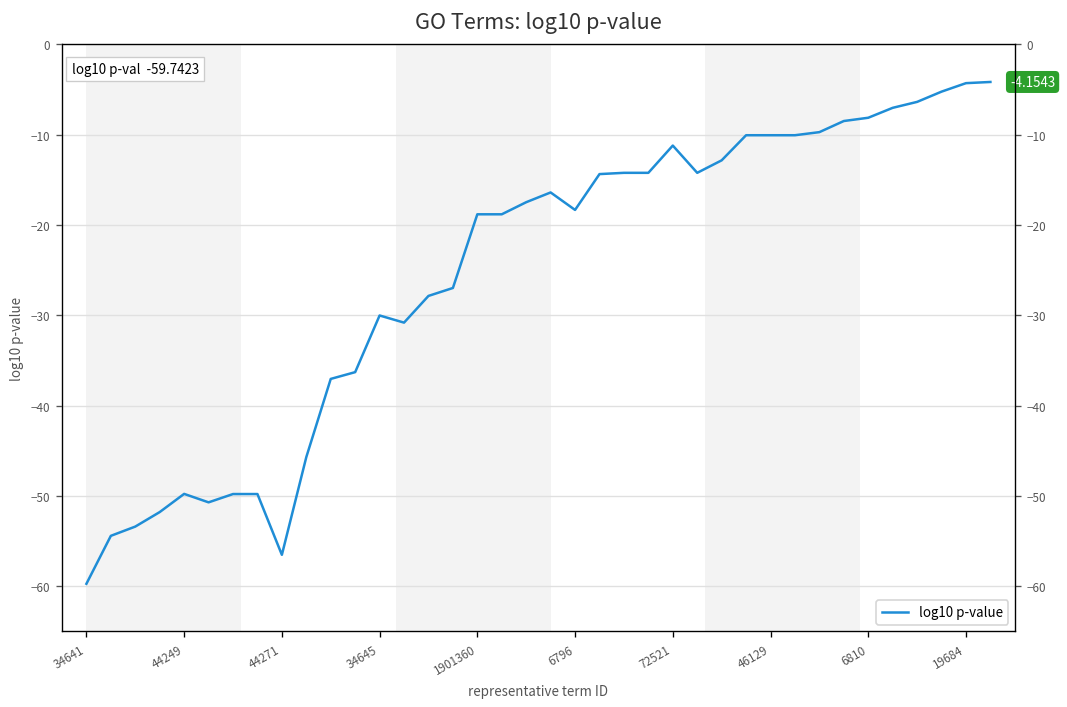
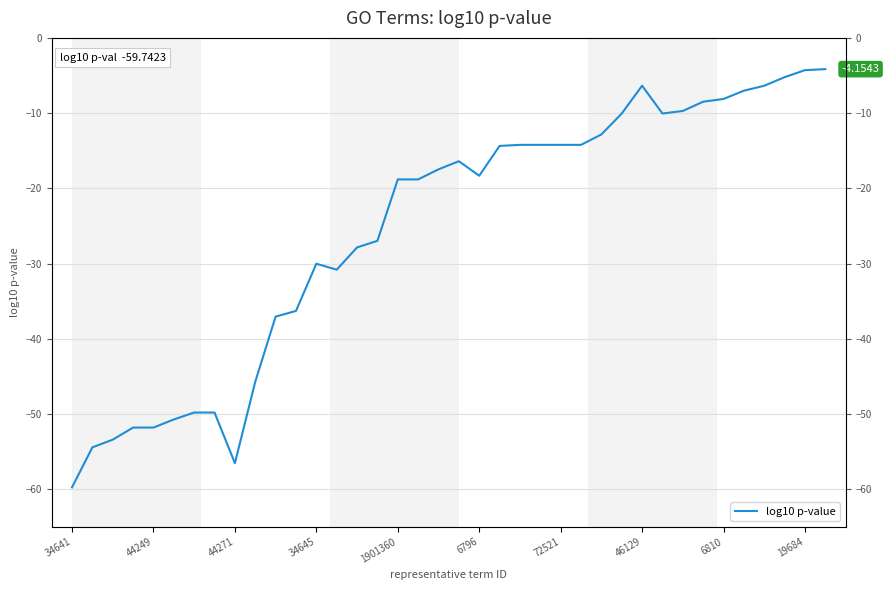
  {
    "34641": -60,
-   "44249": -50,
+   "44249": -52,
    "44271": -57,
    "34645": -30,
    "1901360": -19,
    "6796": -18,
-   "72521": -11,
-   "46129": -10,
+   "72521": -14,
+   "46129": -6,
    "6810": -8,
    "19684": -4
  }
